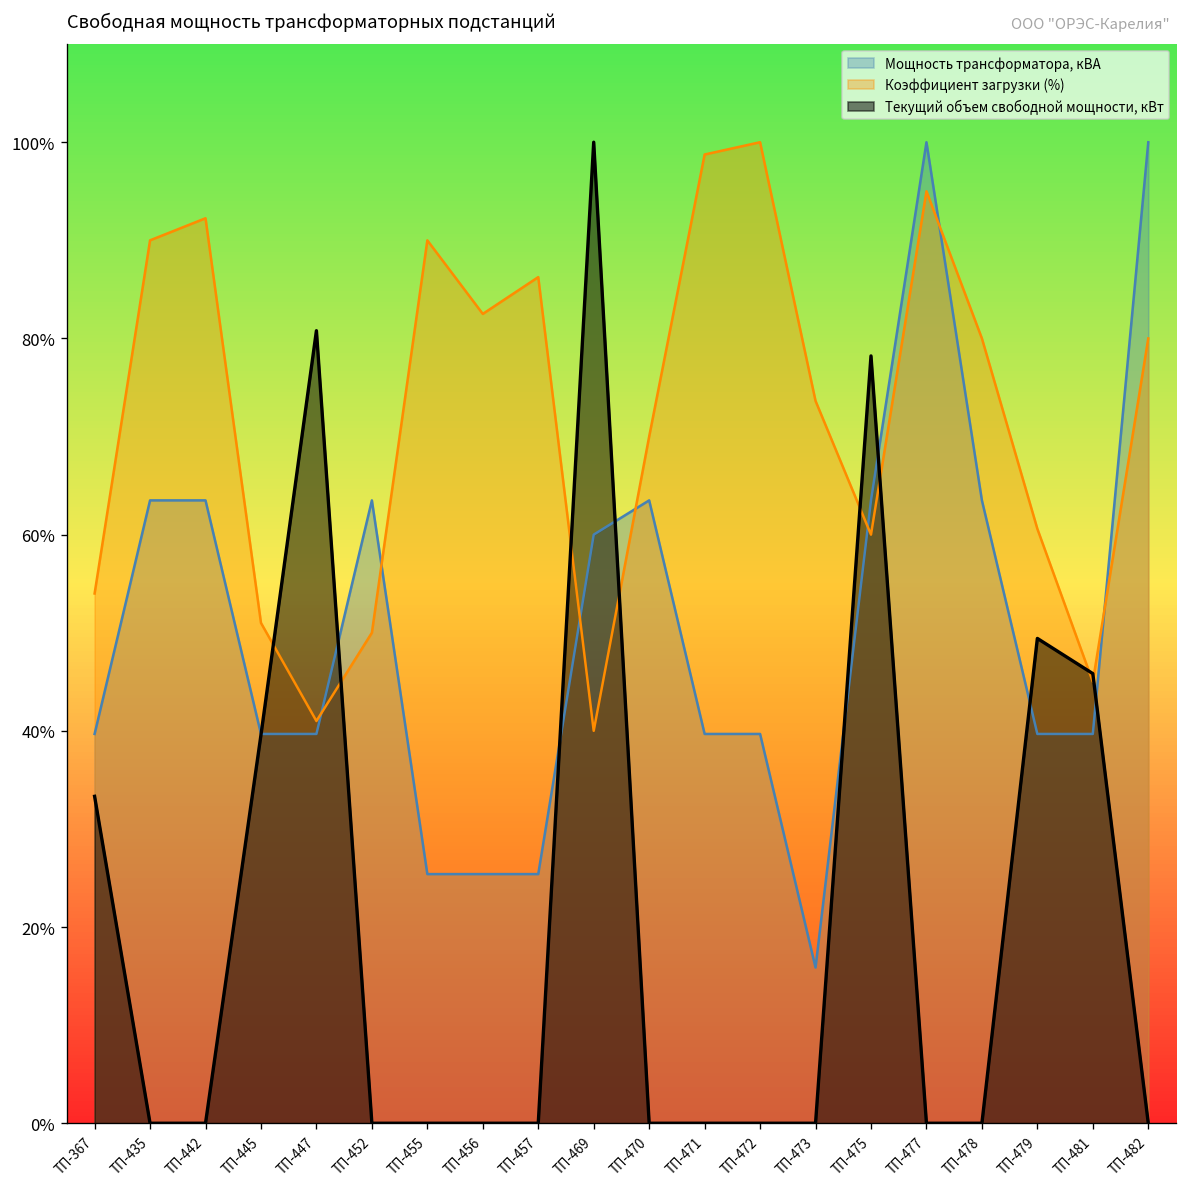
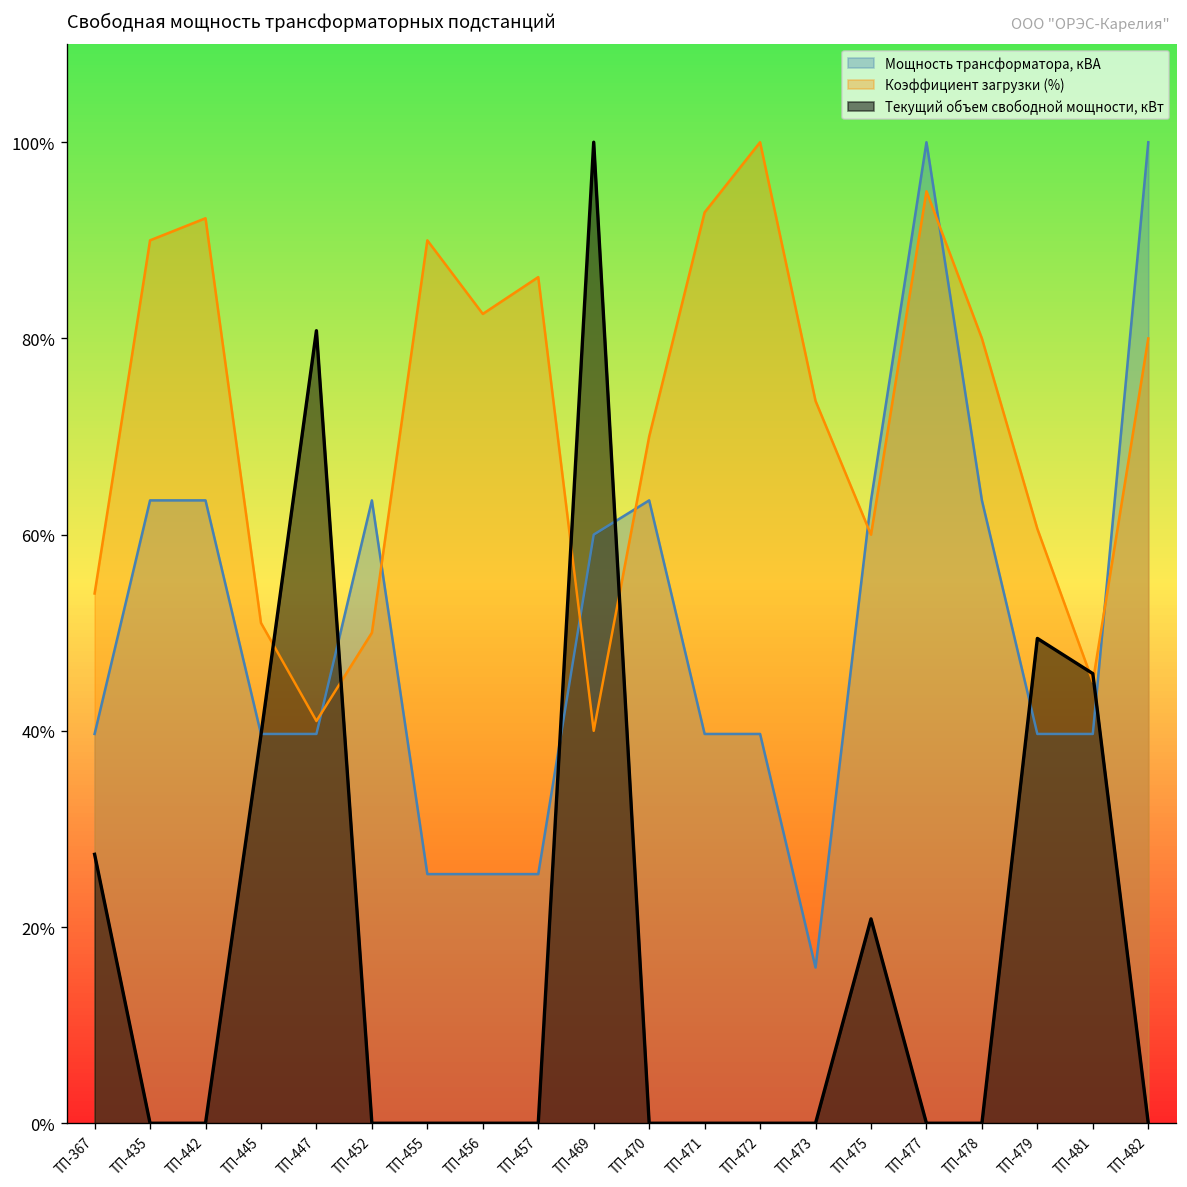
  {
    "Мощность трансформатора, кВА": {
      "ТП-367": "40%",
      "ТП-435": "63%",
      "ТП-442": "63%",
      "ТП-447": "40%",
      "ТП-452": "63%",
      "ТП-455": "25%",
      "ТП-456": "25%",
      "ТП-457": "25%",
      "ТП-469": "60%",
      "ТП-470": "63%",
      "ТП-471": "40%",
      "ТП-472": "40%",
      "ТП-473": "16%",
      "ТП-475": "63%",
      "ТП-477": "100%",
      "ТП-478": "63%",
      "ТП-479": "40%",
      "ТП-481": "40%",
      "ТП-482": "100%"
    },
    "Коэффициент загрузки (%)": {
      "ТП-367": "54%",
      "ТП-435": "90%",
      "ТП-442": "92%",
      "ТП-445": "51%",
      "ТП-447": "41%",
      "ТП-452": "50%",
      "ТП-455": "90%",
      "ТП-456": "83%",
      "ТП-457": "86%",
      "ТП-469": "40%",
      "ТП-470": "70%",
-     "ТП-471": "99%",
+     "ТП-471": "93%",
      "ТП-472": "100%",
      "ТП-473": "74%",
      "ТП-475": "60%",
      "ТП-477": "95%",
      "ТП-478": "80%",
      "ТП-479": "61%",
      "ТП-481": "45%",
      "ТП-482": "80%"
    },
    "Текущий объем свободной мощности, кВт": {
-     "ТП-367": "33%",
+     "ТП-367": "27%",
      "ТП-435": "0%",
      "ТП-442": "0%",
      "ТП-447": "81%",
      "ТП-452": "0%",
      "ТП-455": "0%",
      "ТП-456": "0%",
      "ТП-457": "0%",
      "ТП-469": "100%",
      "ТП-470": "0%",
      "ТП-471": "0%",
      "ТП-472": "0%",
      "ТП-473": "0%",
-     "ТП-475": "78%",
+     "ТП-475": "21%",
      "ТП-477": "0%",
      "ТП-478": "0%",
      "ТП-479": "49%",
      "ТП-481": "46%",
      "ТП-482": "0%"
    }
  }
